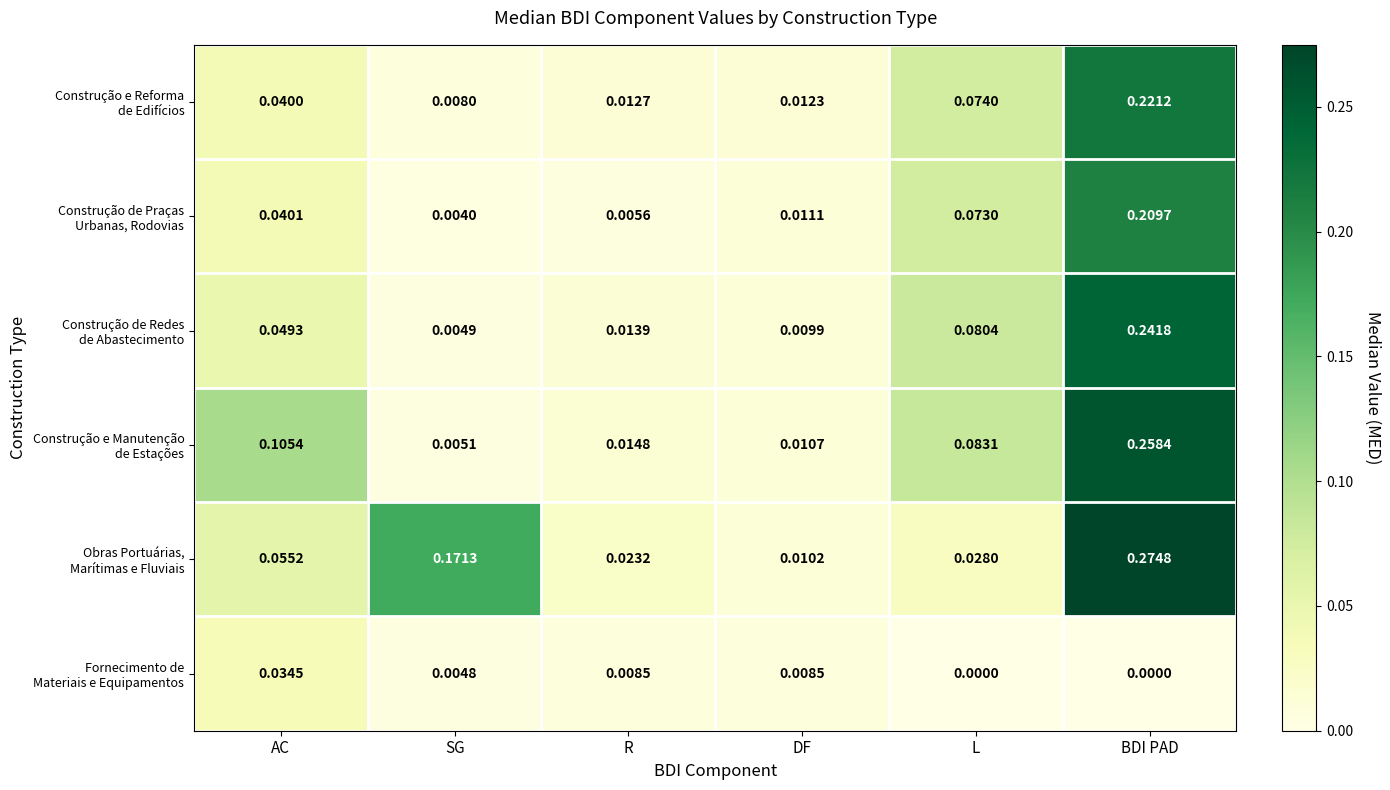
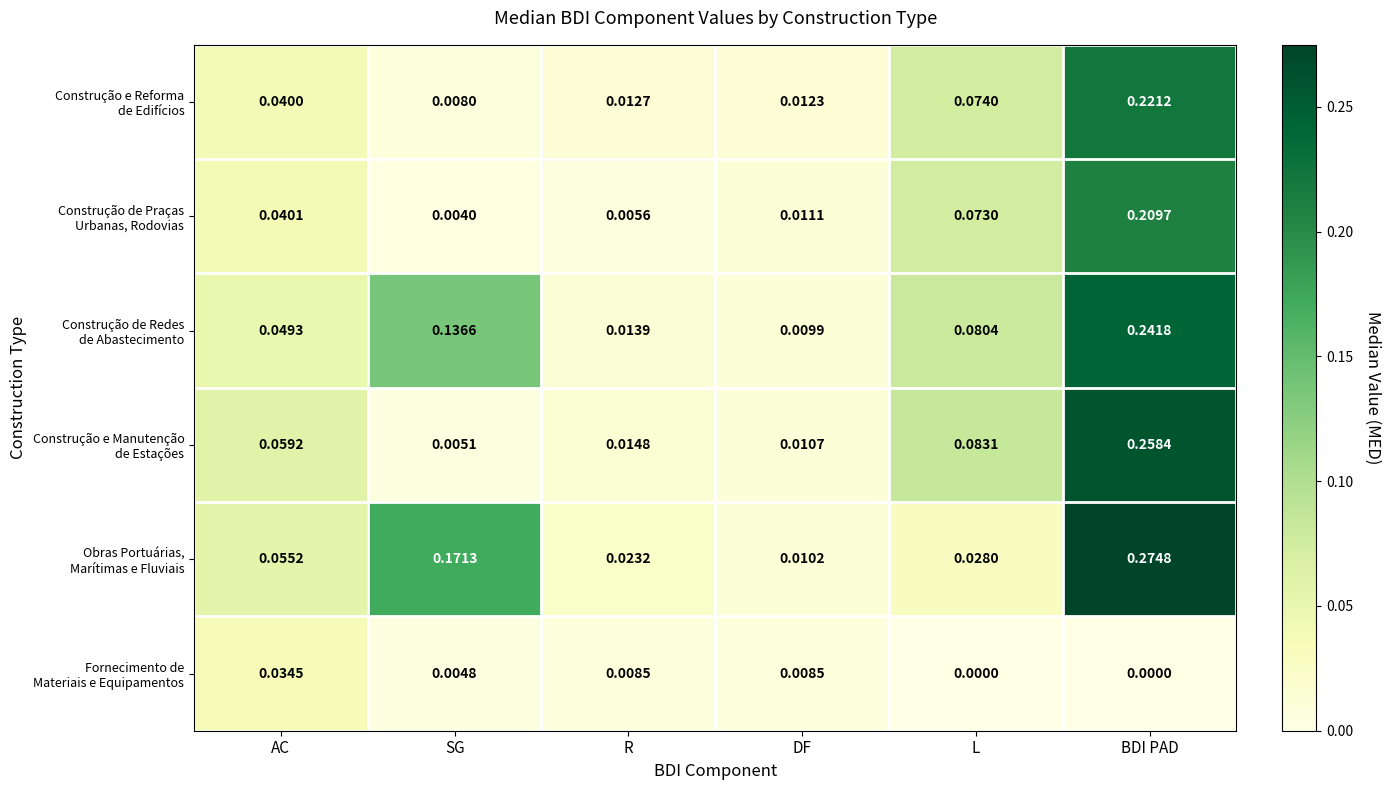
  {
    "Construção e Reforma de Edifícios": {
      "AC": 0.0400,
      "SG": 0.0080,
      "R": 0.0127,
      "DF": 0.0123,
      "L": 0.0740,
      "BDI PAD": 0.2212
    },
    "Construção de Praças Urbanas, Rodovias": {
      "AC": 0.0401,
      "SG": 0.0040,
      "R": 0.0056,
      "DF": 0.0111,
      "L": 0.0730,
      "BDI PAD": 0.2097
    },
    "Construção de Redes de Abastecimento": {
      "AC": 0.0493,
-     "SG": 0.0049,
+     "SG": 0.1366,
      "R": 0.0139,
      "DF": 0.0099,
      "L": 0.0804,
      "BDI PAD": 0.2418
    },
    "Construção e Manutenção de Estações": {
-     "AC": 0.1054,
+     "AC": 0.0592,
      "SG": 0.0051,
      "R": 0.0148,
      "DF": 0.0107,
      "L": 0.0831,
      "BDI PAD": 0.2584
    },
    "Obras Portuárias, Marítimas e Fluviais": {
      "AC": 0.0552,
      "SG": 0.1713,
      "R": 0.0232,
      "DF": 0.0102,
      "L": 0.0280,
      "BDI PAD": 0.2748
    },
    "Fornecimento de Materiais e Equipamentos": {
      "AC": 0.0345,
      "SG": 0.0048,
      "R": 0.0085,
      "DF": 0.0085,
      "L": 0.0000,
      "BDI PAD": 0.0000
    }
  }
